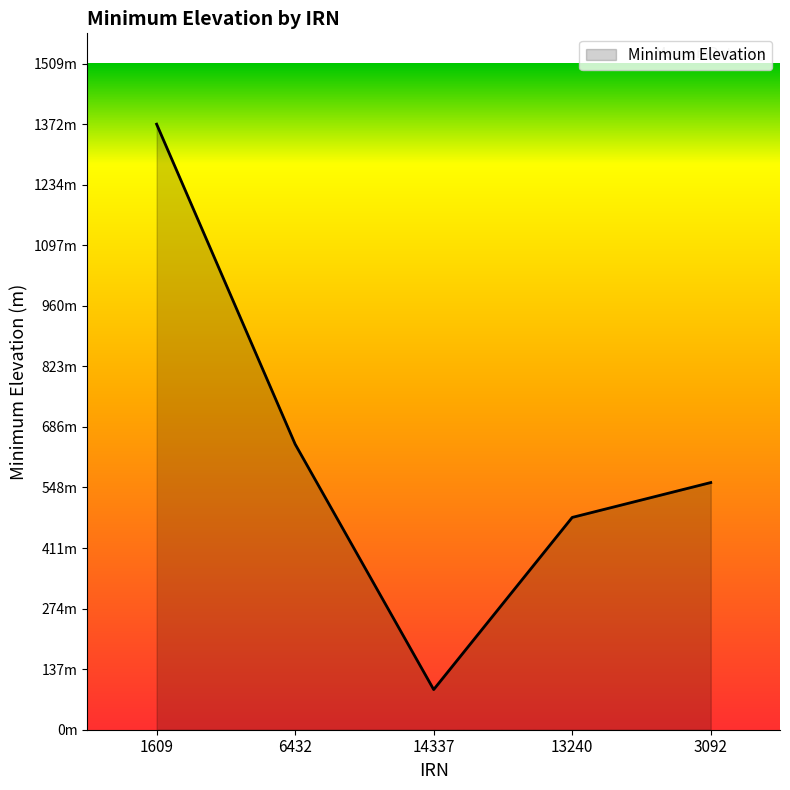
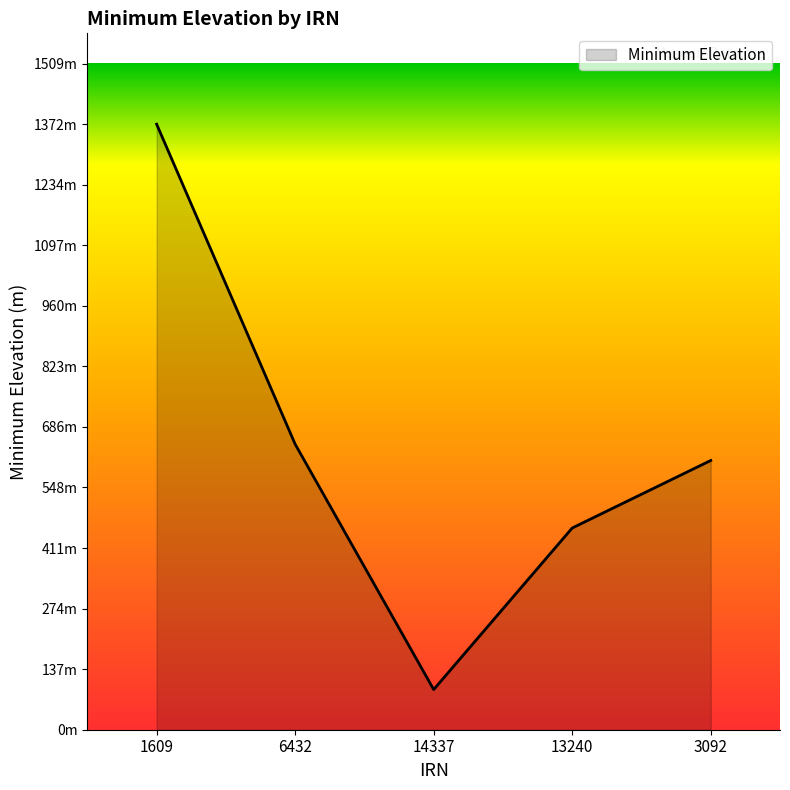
  {
    "1609": "1370m",
    "6432": "650m",
    "14337": "90m",
-   "13240": "480m",
-   "3092": "560m"
+   "13240": "460m",
+   "3092": "610m"
  }
